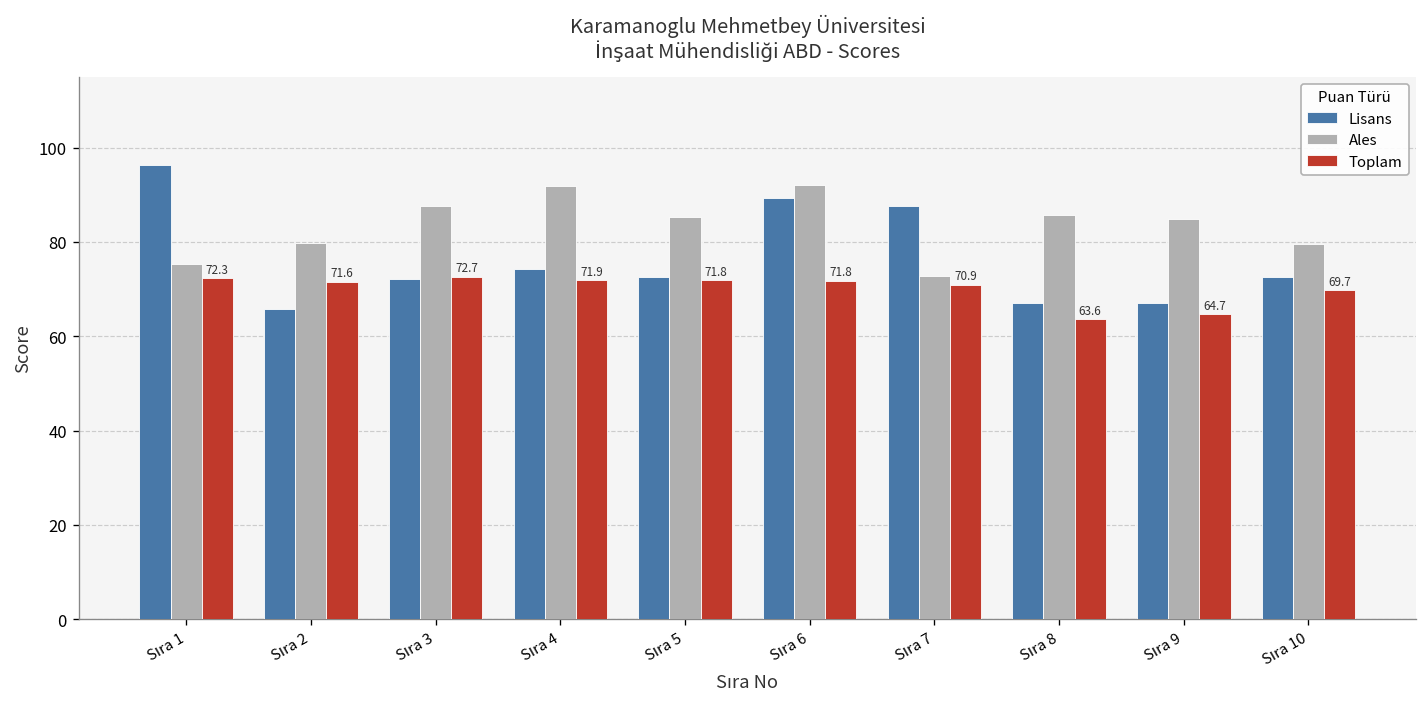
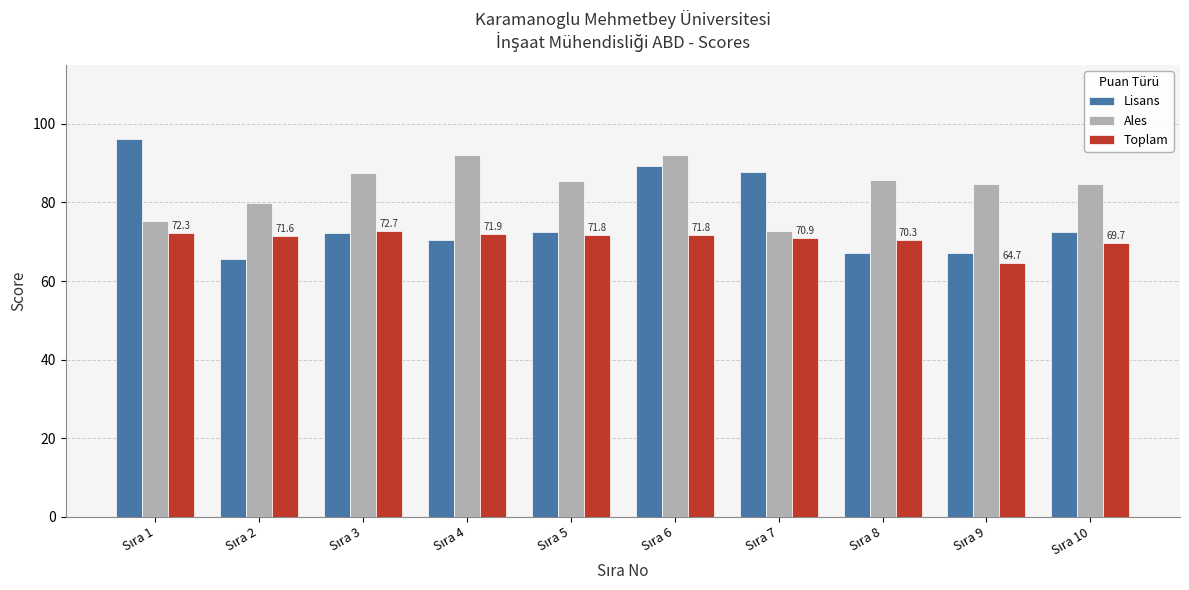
  {
    "Lisans": {
      "Sıra 1": 96,
      "Sıra 2": 66,
      "Sıra 3": 72,
-     "Sıra 4": 74,
+     "Sıra 4": 70,
      "Sıra 5": 72,
      "Sıra 6": 89,
      "Sıra 7": 88,
      "Sıra 8": 67,
      "Sıra 9": 67,
      "Sıra 10": 72
    },
    "Ales": {
      "Sıra 1": 75,
      "Sıra 2": 80,
      "Sıra 3": 88,
      "Sıra 4": 92,
      "Sıra 5": 85,
      "Sıra 6": 92,
      "Sıra 7": 73,
      "Sıra 8": 86,
      "Sıra 9": 85,
-     "Sıra 10": 80
+     "Sıra 10": 85
    },
    "Toplam": {
      "Sıra 1": 72.3,
      "Sıra 2": 71.6,
      "Sıra 3": 72.7,
      "Sıra 4": 71.9,
      "Sıra 5": 71.8,
      "Sıra 6": 71.8,
      "Sıra 7": 70.9,
-     "Sıra 8": 63.6,
+     "Sıra 8": 70.3,
      "Sıra 9": 64.7,
      "Sıra 10": 69.7
    }
  }
